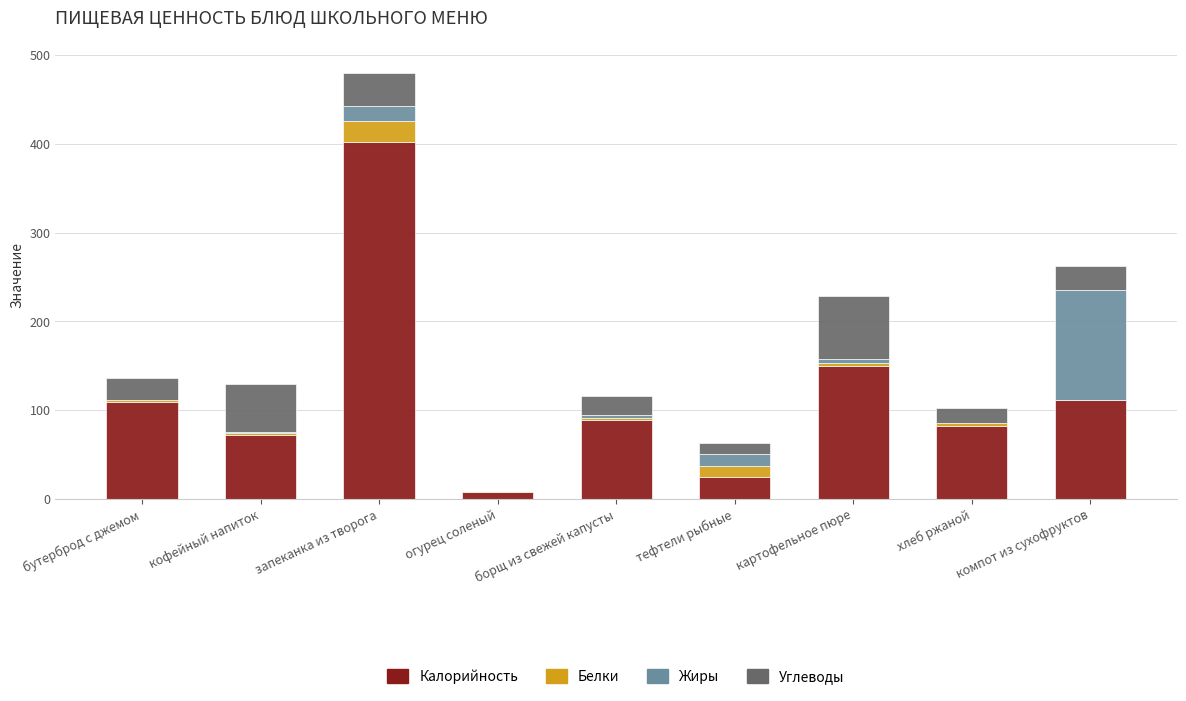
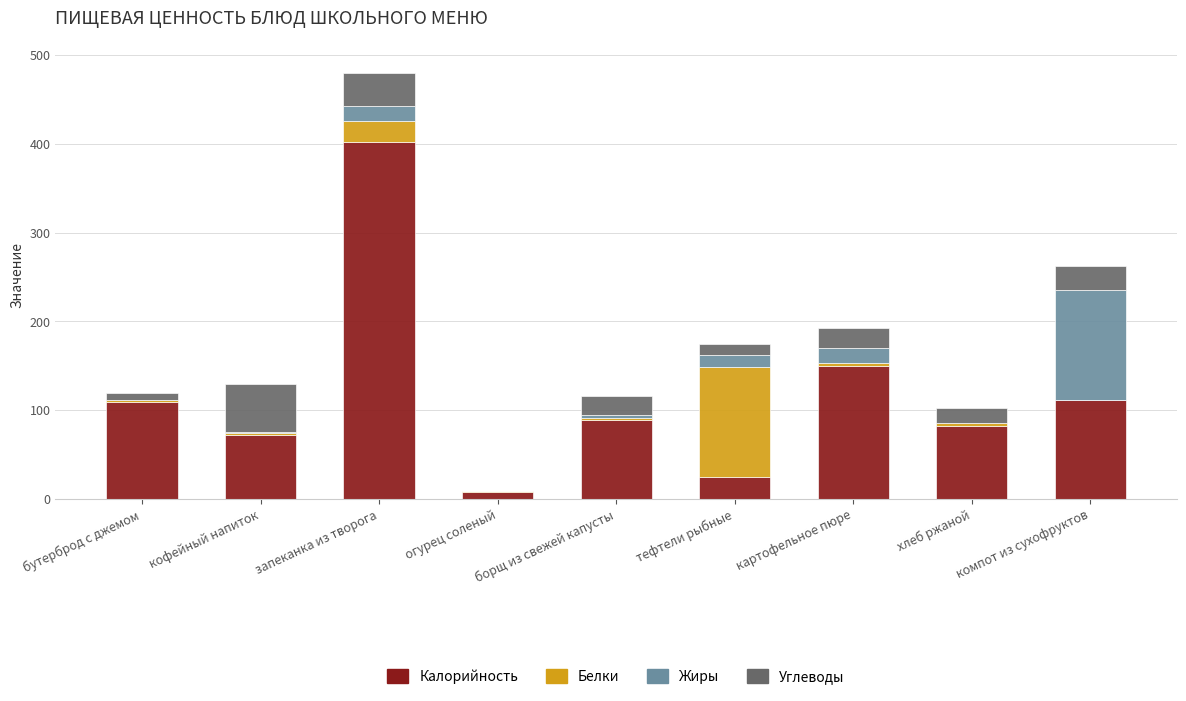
  {
    "Калорийность": {
      "бутерброд с джемом": 110,
      "кофейный напиток": 70,
      "запеканка из творога": 400,
      "огурец соленый": 10,
      "борщ из свежей капусты": 90,
      "тефтели рыбные": 30,
      "картофельное пюре": 150,
      "хлеб ржаной": 80,
      "компот из сухофруктов": 110
    },
    "Белки": {
      "запеканка из творога": 20,
-     "тефтели рыбные": 10,
+     "тефтели рыбные": 120,
      "картофельное пюре": 0,
      "хлеб ржаной": 0
    },
    "Жиры": {
      "запеканка из творога": 20,
      "борщ из свежей капусты": 0,
      "тефтели рыбные": 10,
-     "картофельное пюре": 10,
+     "картофельное пюре": 20,
      "хлеб ржаной": 0,
      "компот из сухофруктов": 120
    },
    "Углеводы": {
-     "бутерброд с джемом": 20,
+     "бутерброд с джемом": 10,
      "кофейный напиток": 50,
      "запеканка из творога": 40,
      "борщ из свежей капусты": 20,
      "тефтели рыбные": 10,
-     "картофельное пюре": 70,
+     "картофельное пюре": 20,
      "хлеб ржаной": 20,
      "компот из сухофруктов": 30
    }
  }
